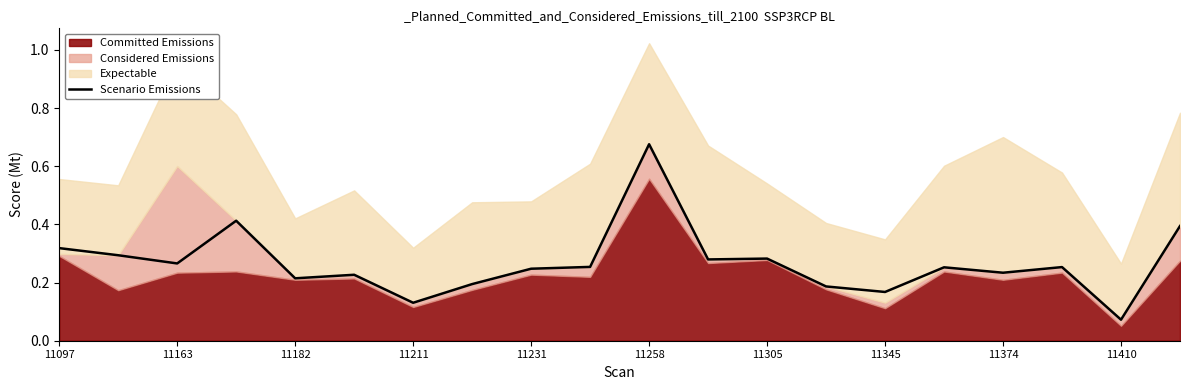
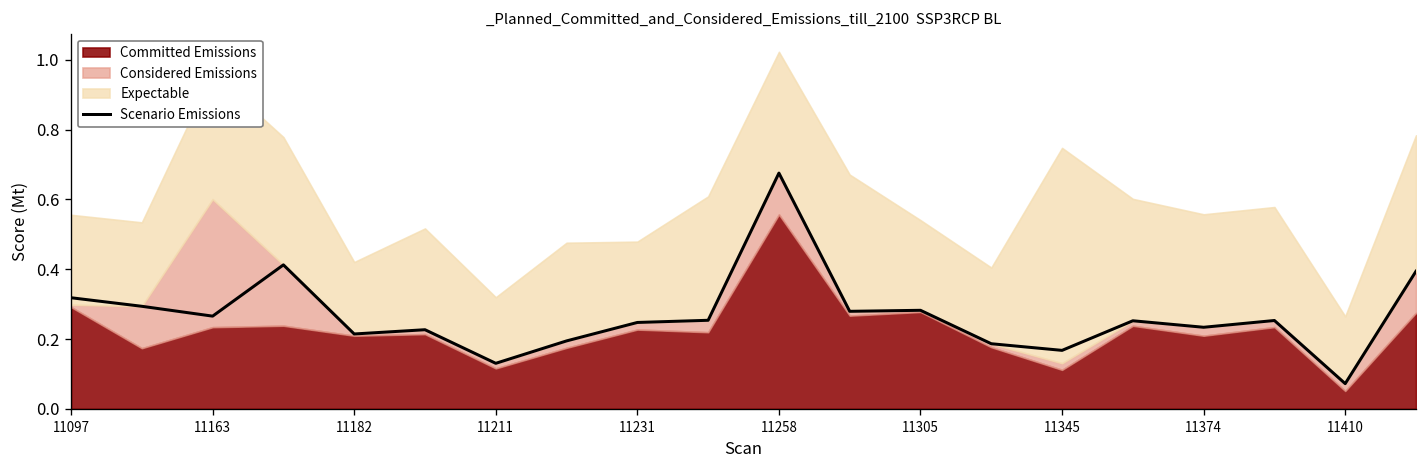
  {
    "Scenario Emissions": {
      "11097": 0.32,
      "11163": 0.27,
      "11345": 0.17
    },
    "Committed Emissions": {
      "11163": 0.23,
      "11211": 0.12,
      "11231": 0.23,
      "11258": 0.56,
      "11345": 0.11,
      "11374": 0.21,
      "11410": 0.05
    },
    "Considered Emissions": {
      "11163": 0.37,
      "11345": 0.02
    },
    "Expectable": {
      "11097": 0.26,
      "11182": 0.21,
      "11211": 0.19,
      "11231": 0.23,
      "11258": 0.35,
      "11305": 0.26,
-     "11345": 0.22,
-     "11374": 0.47,
+     "11345": 0.62,
+     "11374": 0.32,
      "11410": 0.19
    }
  }
